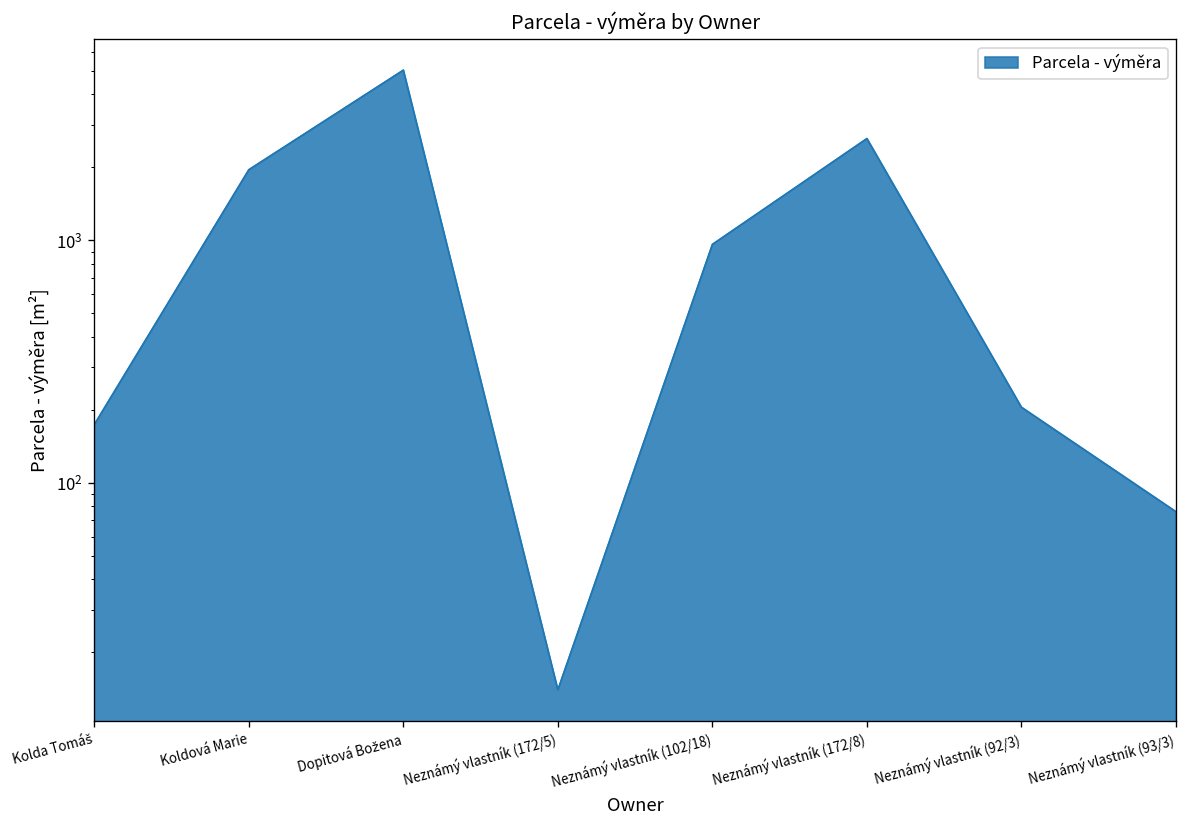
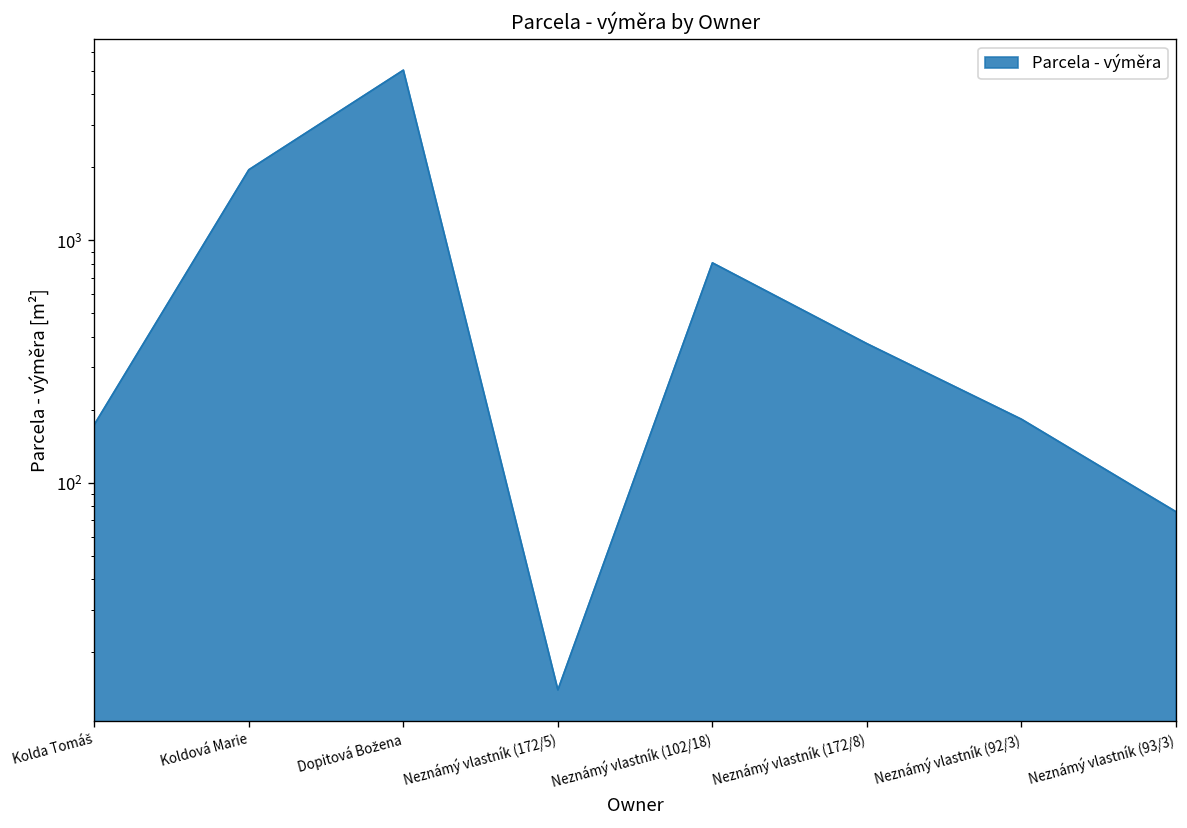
  {
    "Kolda Tomáš": 170,
    "Koldová Marie": 2000,
    "Dopitová Božena": 5000,
    "Neznámý vlastník (172/5)": 14,
-   "Neznámý vlastník (102/18)": 1000,
-   "Neznámý vlastník (172/8)": 2600,
-   "Neznámý vlastník (92/3)": 210,
+   "Neznámý vlastník (102/18)": 810,
+   "Neznámý vlastník (172/8)": 380,
+   "Neznámý vlastník (92/3)": 180,
    "Neznámý vlastník (93/3)": 76
  }
